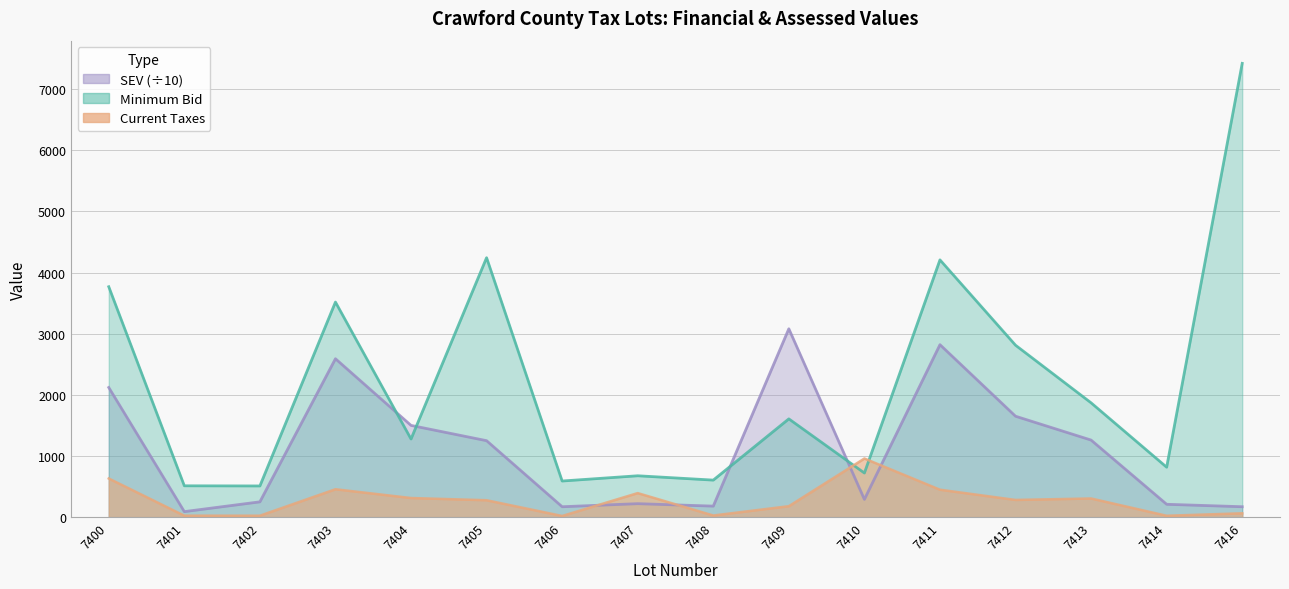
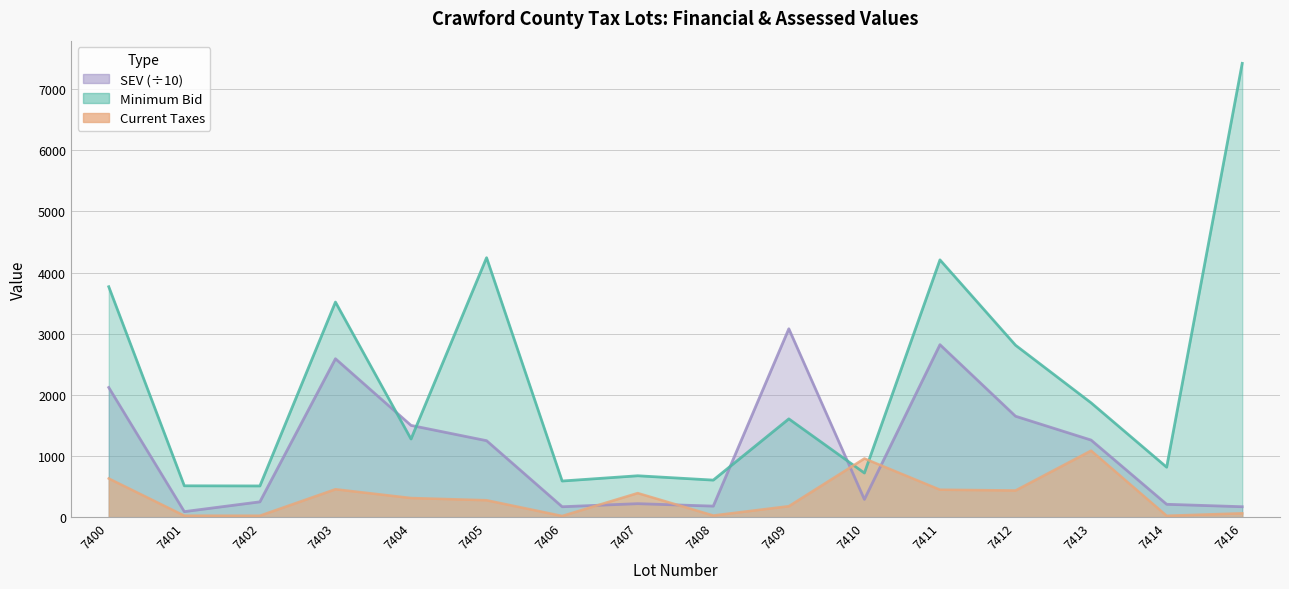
  {
    "Current Taxes": {
      "7400": 600,
      "7401": 0,
      "7402": 0,
      "7403": 500,
      "7404": 300,
      "7405": 300,
      "7406": 0,
      "7407": 400,
      "7408": 0,
      "7409": 200,
      "7410": 1000,
      "7411": 400,
-     "7412": 300,
-     "7413": 300,
+     "7412": 400,
+     "7413": 1100,
      "7414": 0,
      "7416": 100
    }
  }
